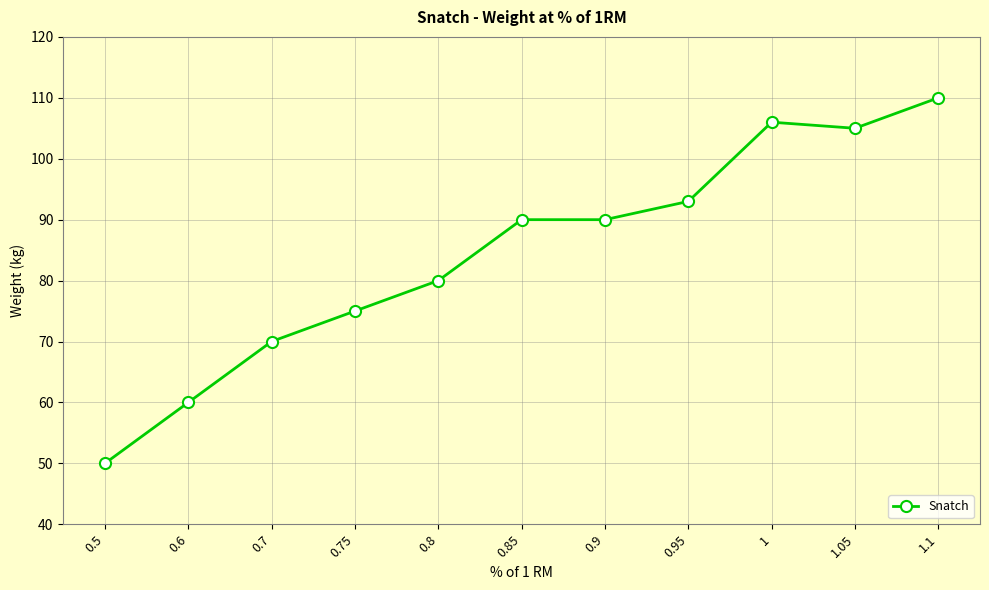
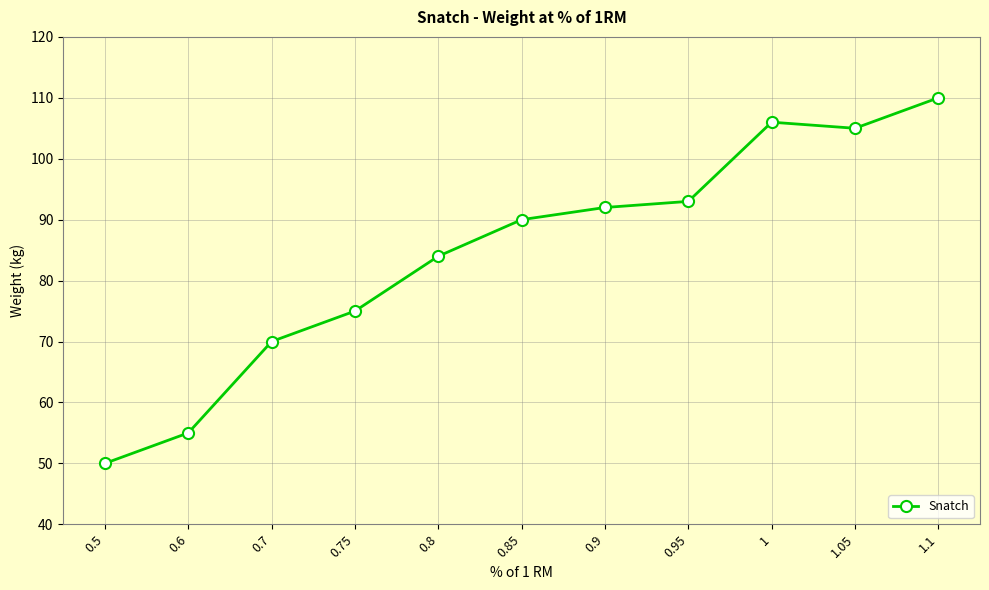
  {
    "0.5": 50,
-   "0.6": 60,
+   "0.6": 55,
    "0.7": 70,
    "0.75": 75,
-   "0.8": 80,
+   "0.8": 84,
    "0.85": 90,
-   "0.9": 90,
+   "0.9": 92,
    "0.95": 93,
    "1": 106,
    "1.05": 105,
    "1.1": 110
  }
